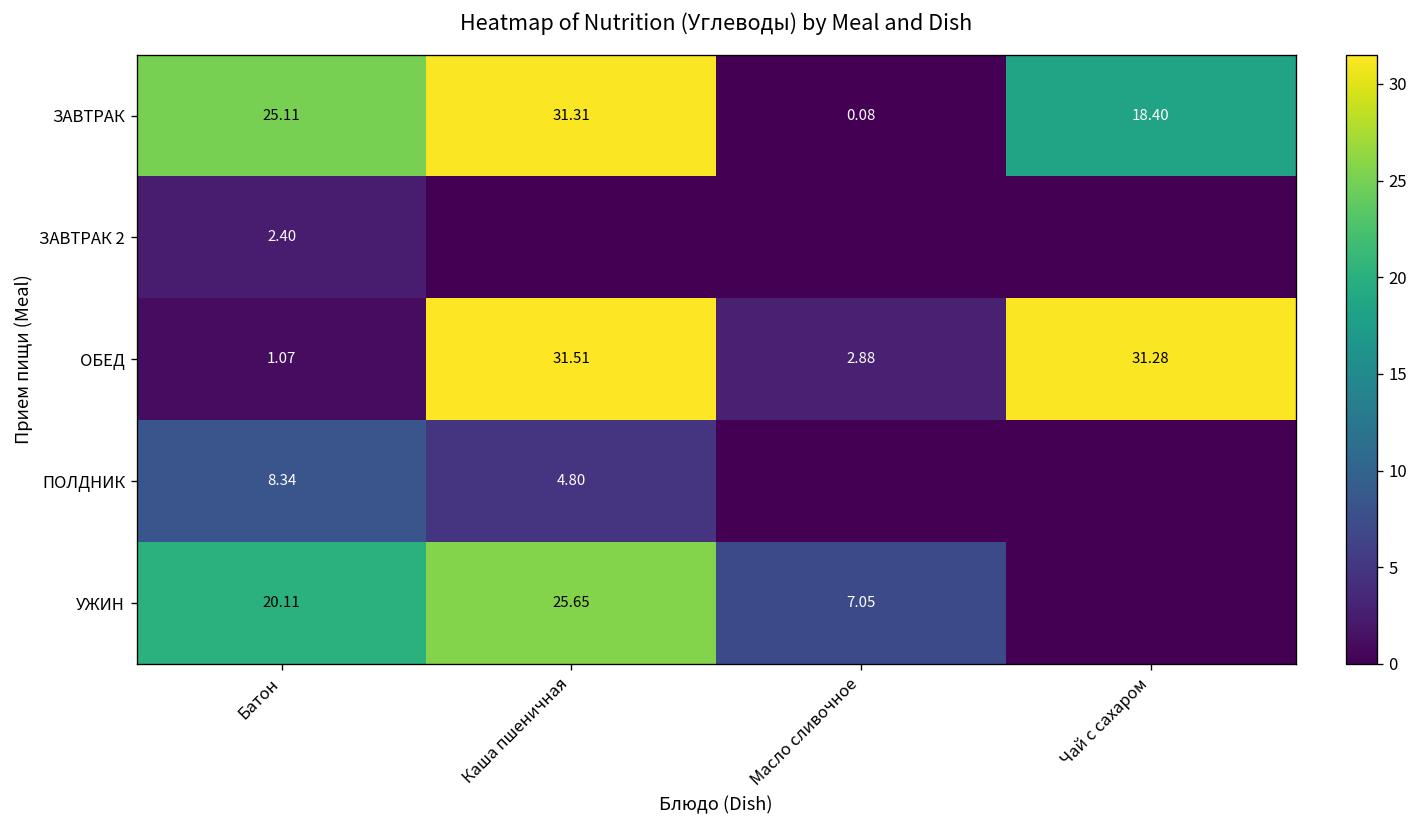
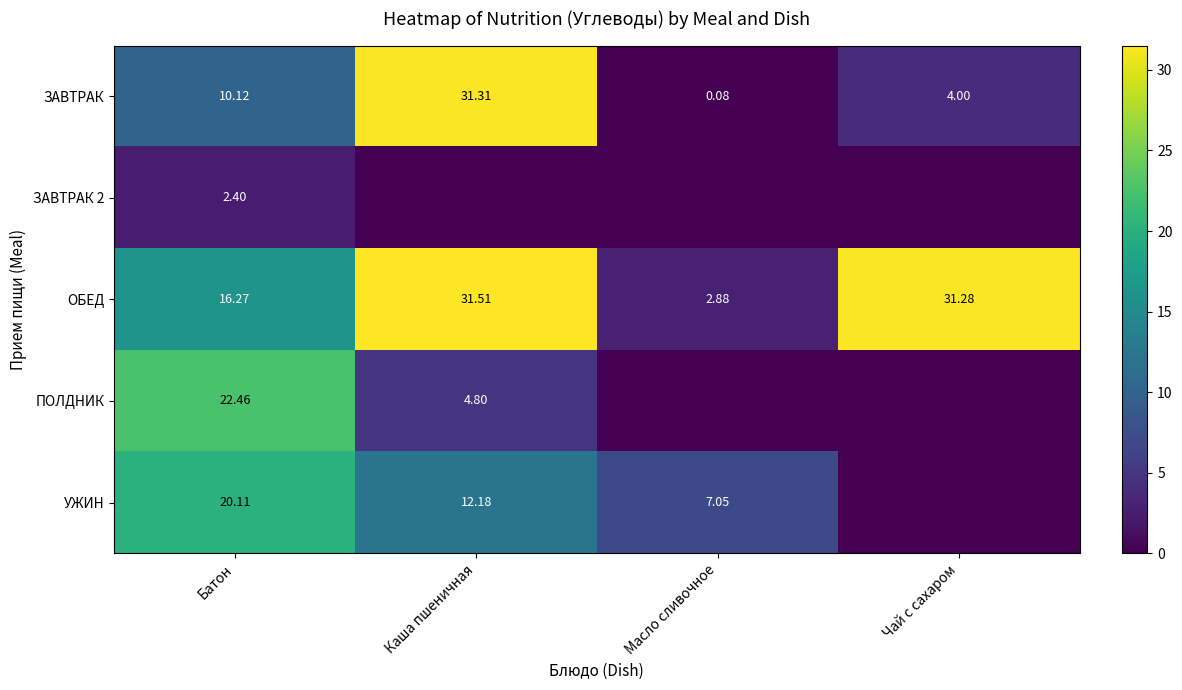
  {
    "ЗАВТРАК": {
-     "Батон": 25.11,
+     "Батон": 10.12,
      "Каша пшеничная": 31.31,
      "Масло сливочное": 0.08,
-     "Чай с сахаром": 18.40
+     "Чай с сахаром": 4.00
    },
    "ЗАВТРАК 2": {
      "Батон": 2.40
    },
    "ОБЕД": {
-     "Батон": 1.07,
+     "Батон": 16.27,
      "Каша пшеничная": 31.51,
      "Масло сливочное": 2.88,
      "Чай с сахаром": 31.28
    },
    "ПОЛДНИК": {
-     "Батон": 8.34,
+     "Батон": 22.46,
      "Каша пшеничная": 4.80
    },
    "УЖИН": {
      "Батон": 20.11,
-     "Каша пшеничная": 25.65,
+     "Каша пшеничная": 12.18,
      "Масло сливочное": 7.05
    }
  }
